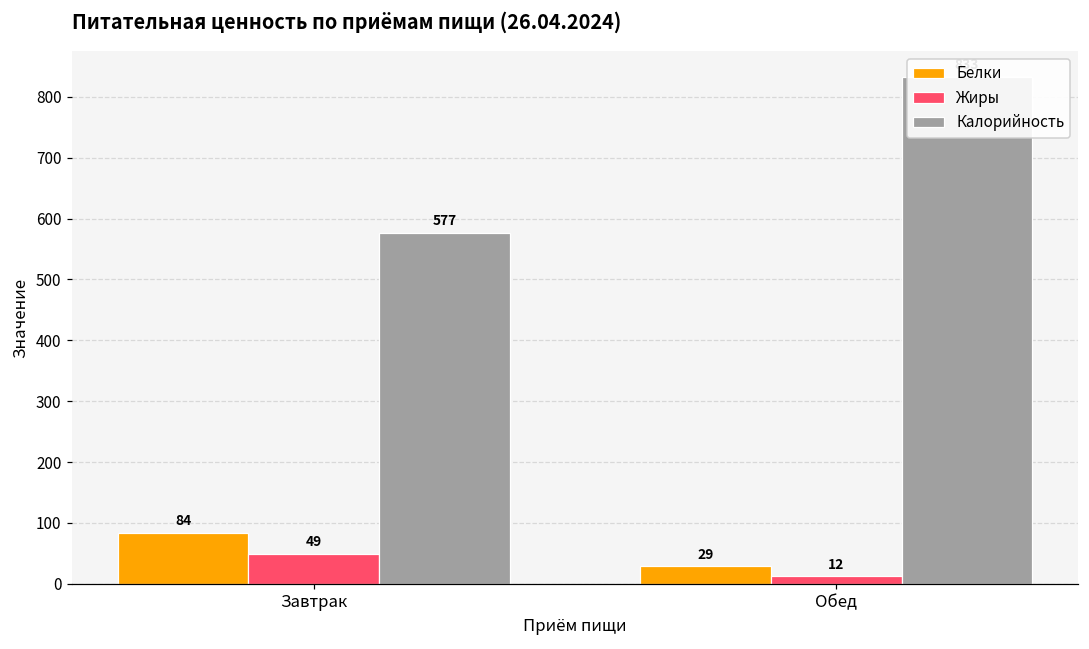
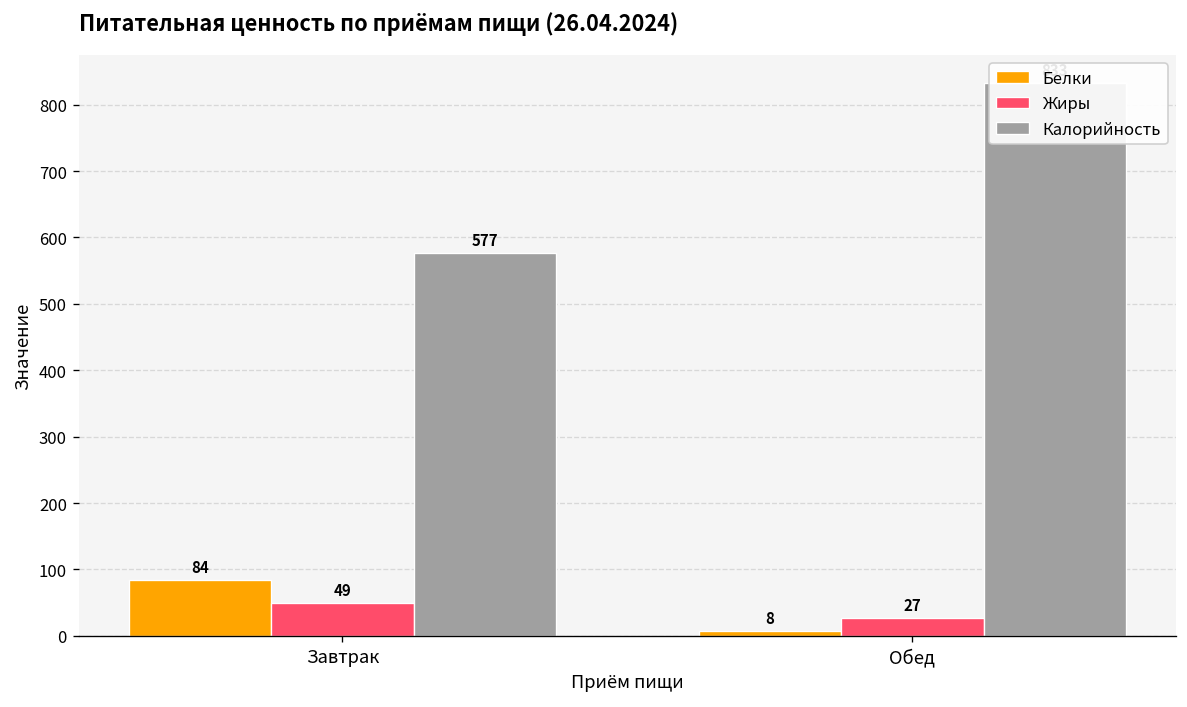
  {
    "Белки": {
      "Завтрак": 84,
-     "Обед": 29
+     "Обед": 8
    },
    "Жиры": {
      "Завтрак": 49,
-     "Обед": 12
+     "Обед": 27
    },
    "Калорийность": {
      "Завтрак": 577
    }
  }
